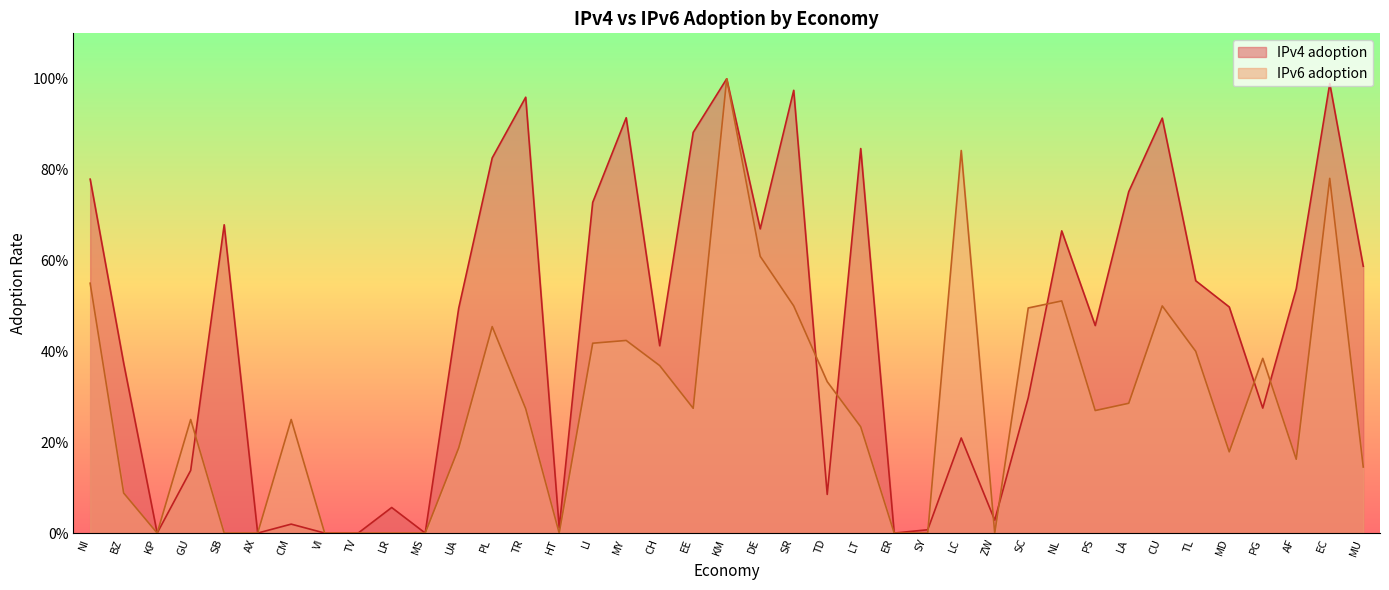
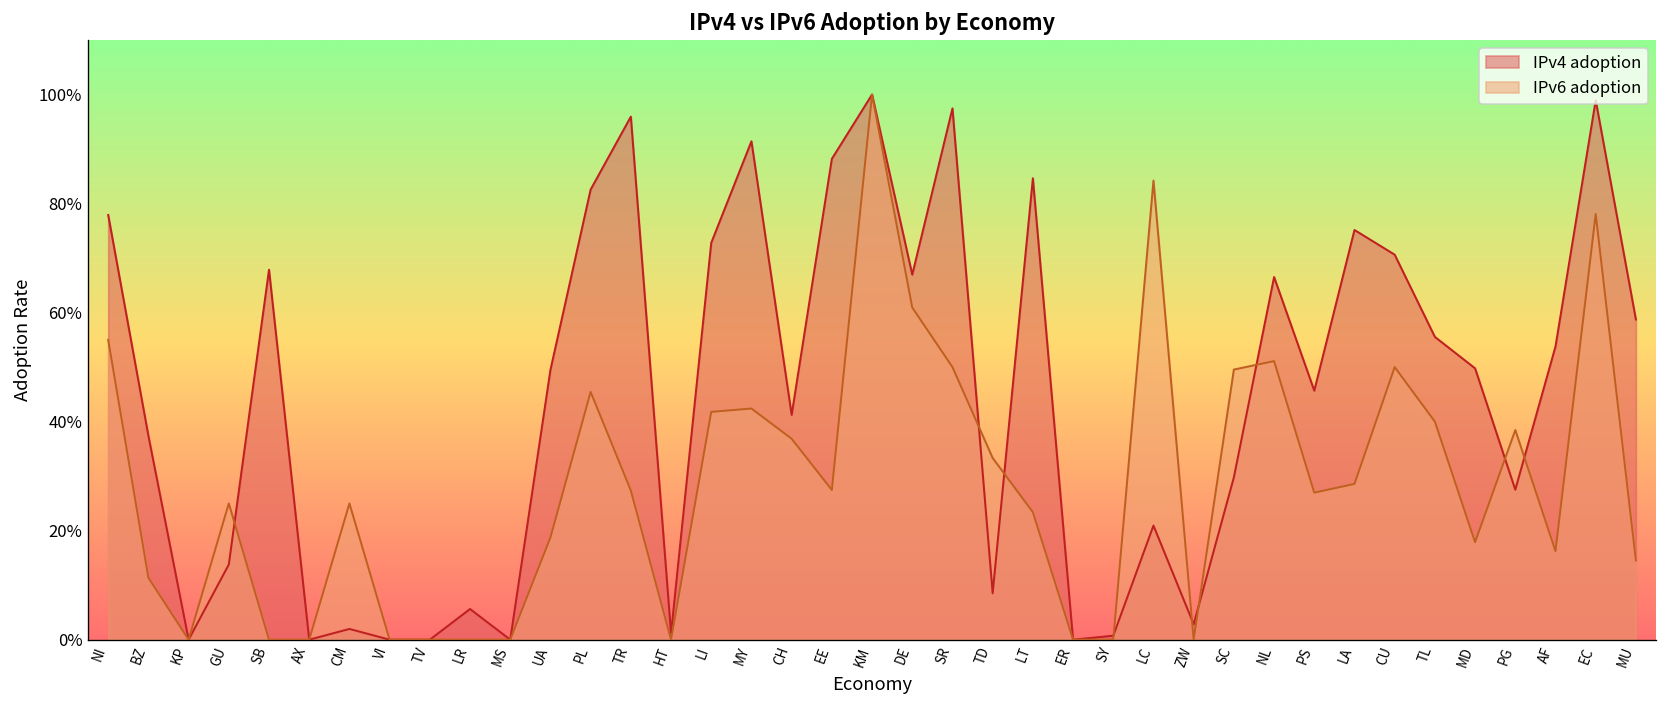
  {
    "IPv4 adoption": {
      "NI": "78%",
      "BZ": "37%",
      "GU": "14%",
      "SB": "68%",
      "CM": "2%",
      "LR": "6%",
      "UA": "49%",
      "PL": "83%",
      "TR": "96%",
      "HT": "1%",
      "LI": "73%",
      "MY": "91%",
      "CH": "41%",
      "EE": "88%",
      "DE": "67%",
      "SR": "97%",
      "TD": "9%",
      "LT": "85%",
      "SY": "1%",
      "LC": "21%",
      "ZW": "3%",
      "SC": "30%",
      "NL": "67%",
      "PS": "46%",
      "LA": "75%",
-     "CU": "91%",
+     "CU": "71%",
      "TL": "56%",
      "MD": "50%",
      "PG": "28%",
      "AF": "54%",
      "MU": "59%"
    },
    "IPv6 adoption": {
      "NI": "55%",
-     "BZ": "9%",
+     "BZ": "11%",
      "GU": "25%",
      "SB": "0%",
      "CM": "25%",
      "LR": "0%",
      "UA": "19%",
      "PL": "45%",
      "TR": "27%",
      "HT": "0%",
      "LI": "42%",
      "MY": "42%",
      "CH": "37%",
      "EE": "27%",
      "DE": "61%",
      "SR": "50%",
      "TD": "33%",
      "LT": "23%",
      "SY": "0%",
      "LC": "84%",
      "ZW": "0%",
      "SC": "50%",
      "NL": "51%",
      "PS": "27%",
      "LA": "29%",
      "CU": "50%",
      "TL": "40%",
      "MD": "18%",
      "PG": "38%",
      "AF": "16%",
      "EC": "78%",
      "MU": "15%"
    }
  }
